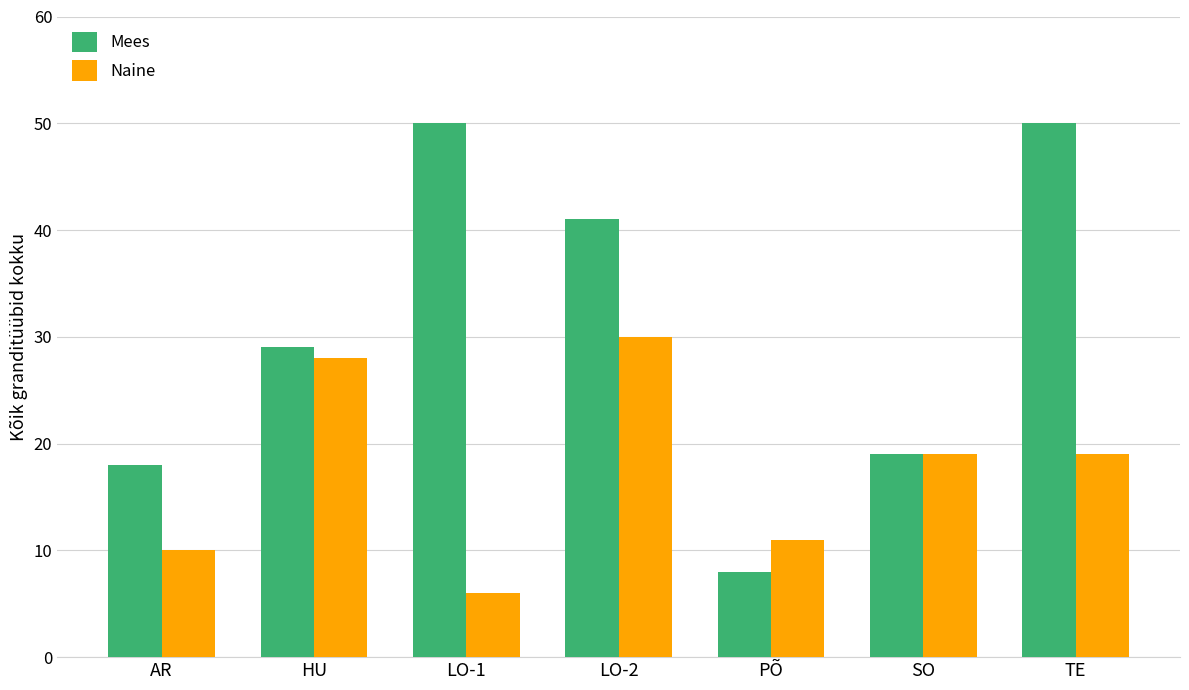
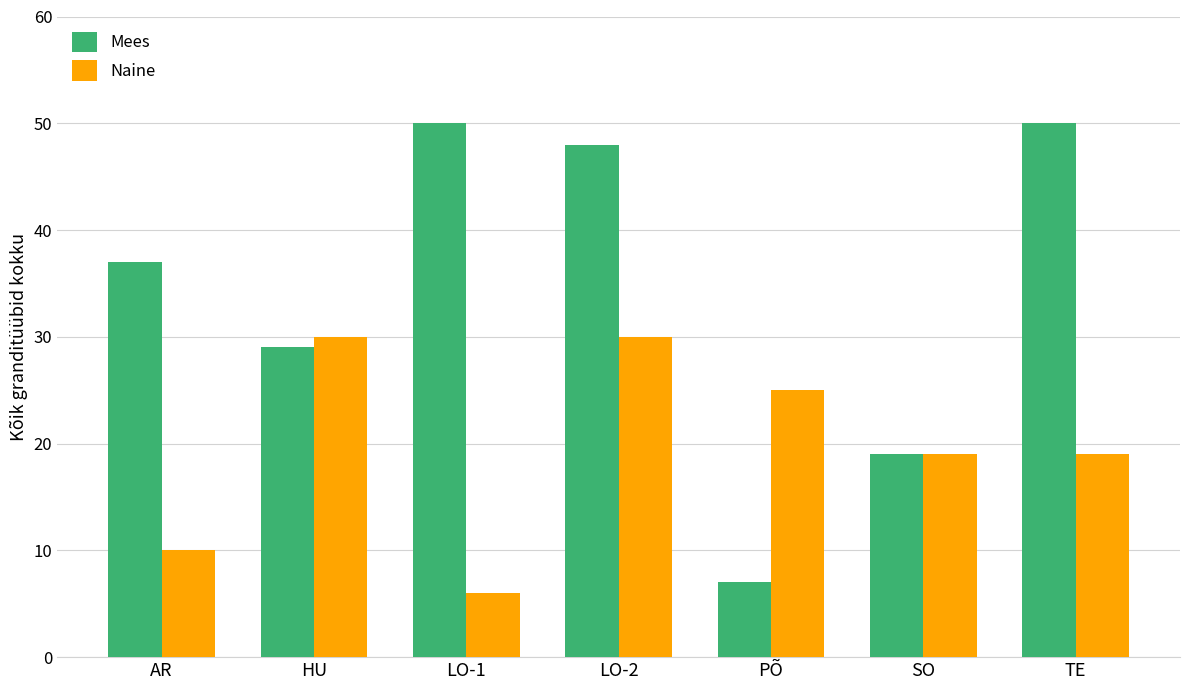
  {
    "Mees": {
-     "AR": 18,
+     "AR": 37,
      "HU": 29,
      "LO-1": 50,
-     "LO-2": 41,
-     "PÕ": 8,
+     "LO-2": 48,
+     "PÕ": 7,
      "SO": 19,
      "TE": 50
    },
    "Naine": {
      "AR": 10,
-     "HU": 28,
+     "HU": 30,
      "LO-1": 6,
      "LO-2": 30,
-     "PÕ": 11,
+     "PÕ": 25,
      "SO": 19,
      "TE": 19
    }
  }
